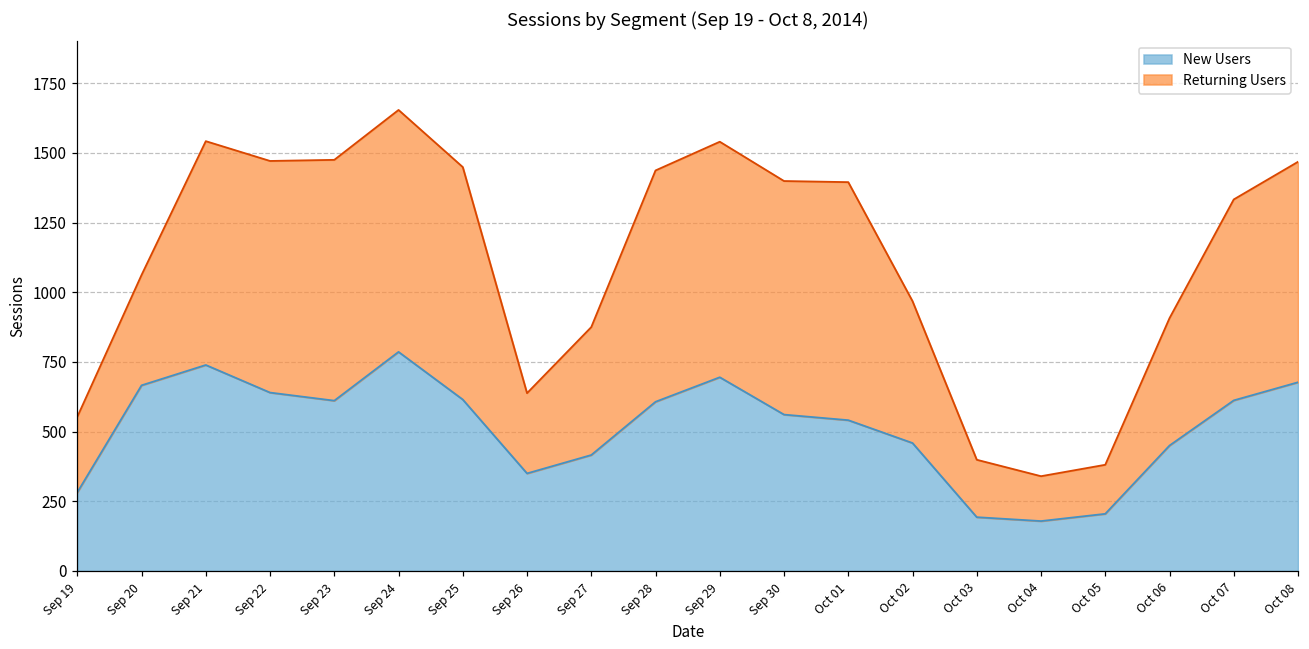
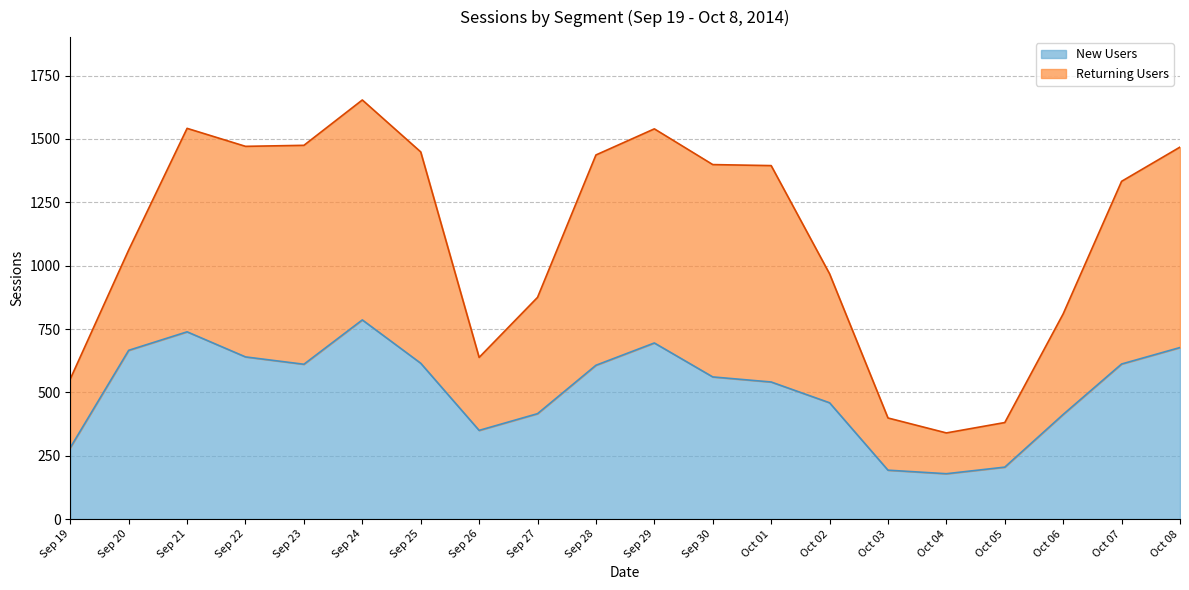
  {
    "New Users": {
      "Sep 19": 280,
      "Sep 20": 670,
      "Sep 21": 740,
      "Sep 22": 640,
      "Sep 23": 610,
      "Sep 24": 790,
      "Sep 25": 620,
      "Sep 26": 350,
      "Sep 27": 420,
      "Sep 28": 610,
      "Sep 29": 700,
      "Sep 30": 560,
      "Oct 01": 540,
      "Oct 02": 460,
      "Oct 03": 190,
      "Oct 04": 180,
      "Oct 05": 210,
-     "Oct 06": 450,
+     "Oct 06": 410,
      "Oct 07": 610,
      "Oct 08": 680
    },
    "Returning Users": {
      "Sep 19": 270,
      "Sep 20": 400,
      "Sep 21": 800,
      "Sep 22": 830,
      "Sep 23": 860,
      "Sep 24": 870,
      "Sep 25": 830,
      "Sep 26": 290,
      "Sep 27": 460,
      "Sep 28": 830,
      "Sep 29": 850,
      "Sep 30": 840,
      "Oct 01": 850,
      "Oct 02": 510,
      "Oct 03": 210,
      "Oct 04": 160,
      "Oct 05": 180,
-     "Oct 06": 460,
+     "Oct 06": 400,
      "Oct 07": 720,
      "Oct 08": 790
    }
  }
